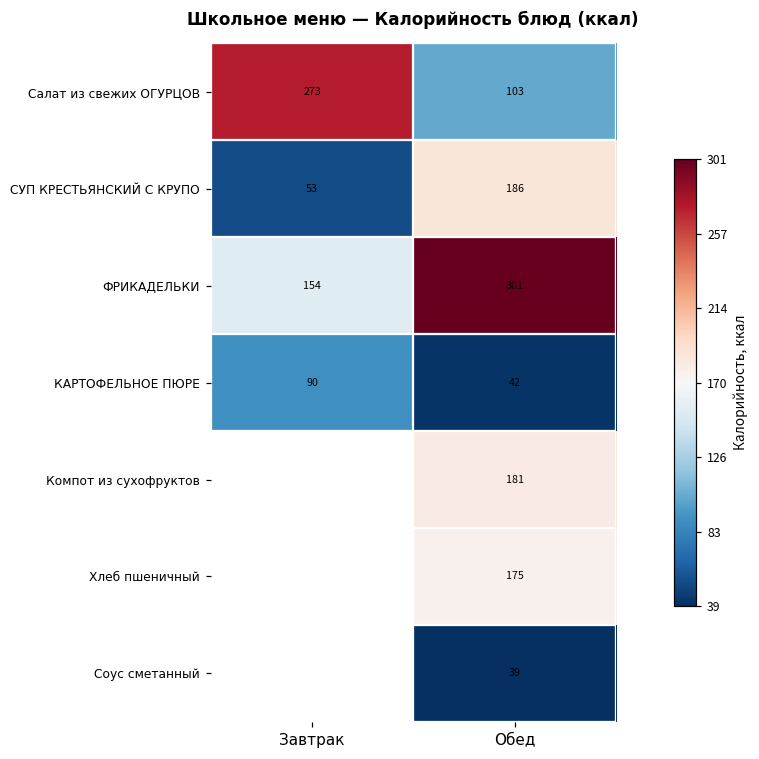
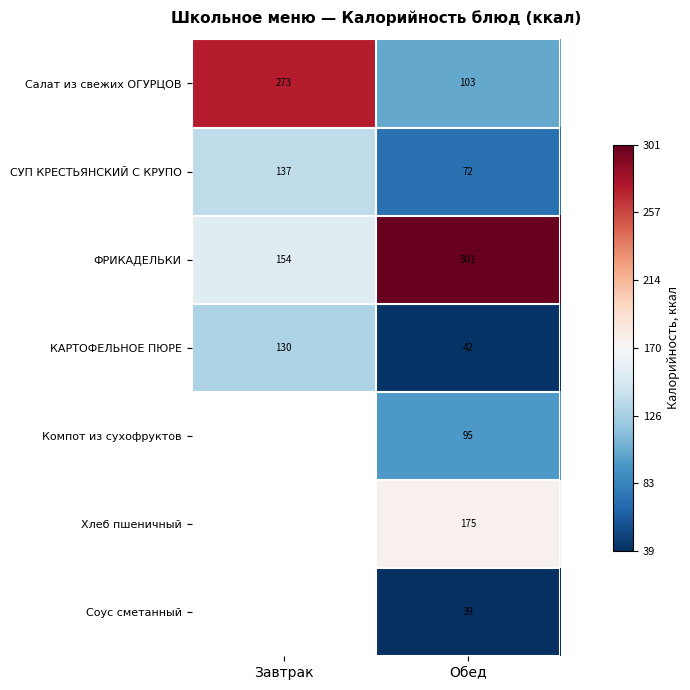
  {
    "Салат из свежих ОГУРЦОВ": {
      "Завтрак": 273,
      "Обед": 103
    },
    "СУП КРЕСТЬЯНСКИЙ С КРУПО": {
-     "Завтрак": 53,
-     "Обед": 186
+     "Завтрак": 137,
+     "Обед": 72
    },
    "ФРИКАДЕЛЬКИ": {
      "Завтрак": 154,
      "Обед": 301
    },
    "КАРТОФЕЛЬНОЕ ПЮРЕ": {
-     "Завтрак": 90,
+     "Завтрак": 130,
      "Обед": 42
    },
    "Компот из сухофруктов": {
-     "Обед": 181
+     "Обед": 95
    },
    "Хлеб пшеничный": {
      "Обед": 175
    },
    "Соус сметанный": {
      "Обед": 39
    }
  }
